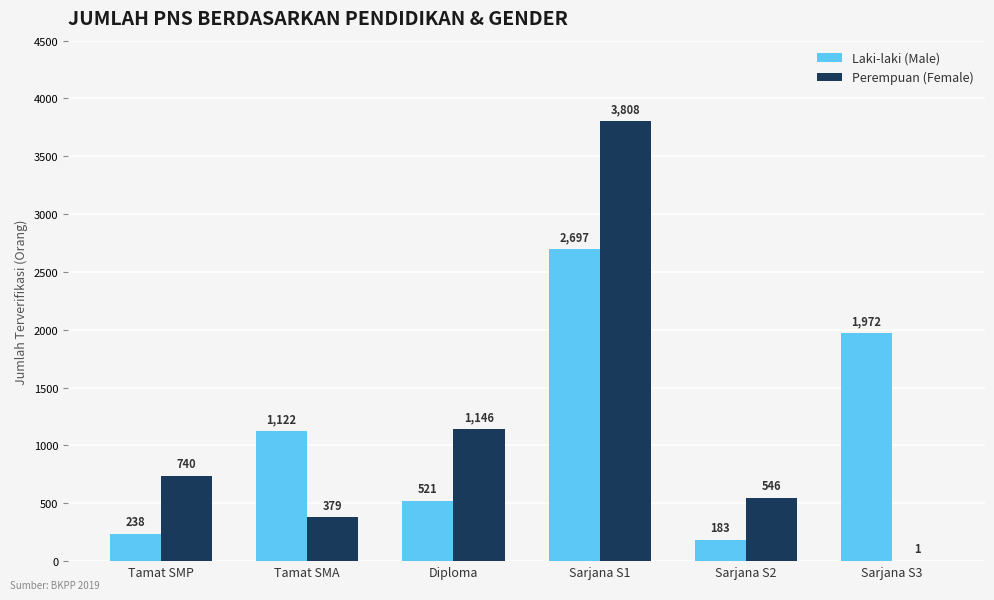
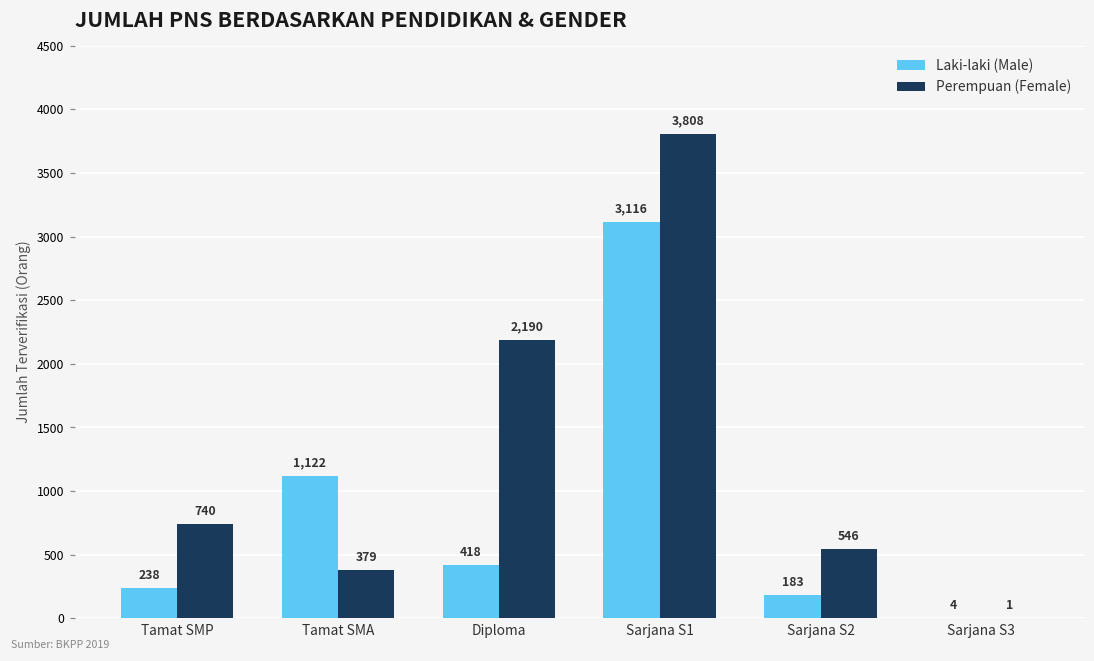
  {
    "Laki-laki (Male)": {
      "Tamat SMP": "238",
      "Tamat SMA": "1,122",
-     "Diploma": "521",
-     "Sarjana S1": "2,697",
+     "Diploma": "418",
+     "Sarjana S1": "3,116",
      "Sarjana S2": "183",
-     "Sarjana S3": "1,972"
+     "Sarjana S3": "4"
    },
    "Perempuan (Female)": {
      "Tamat SMP": "740",
      "Tamat SMA": "379",
-     "Diploma": "1,146",
+     "Diploma": "2,190",
      "Sarjana S1": "3,808",
      "Sarjana S2": "546",
      "Sarjana S3": "1"
    }
  }
